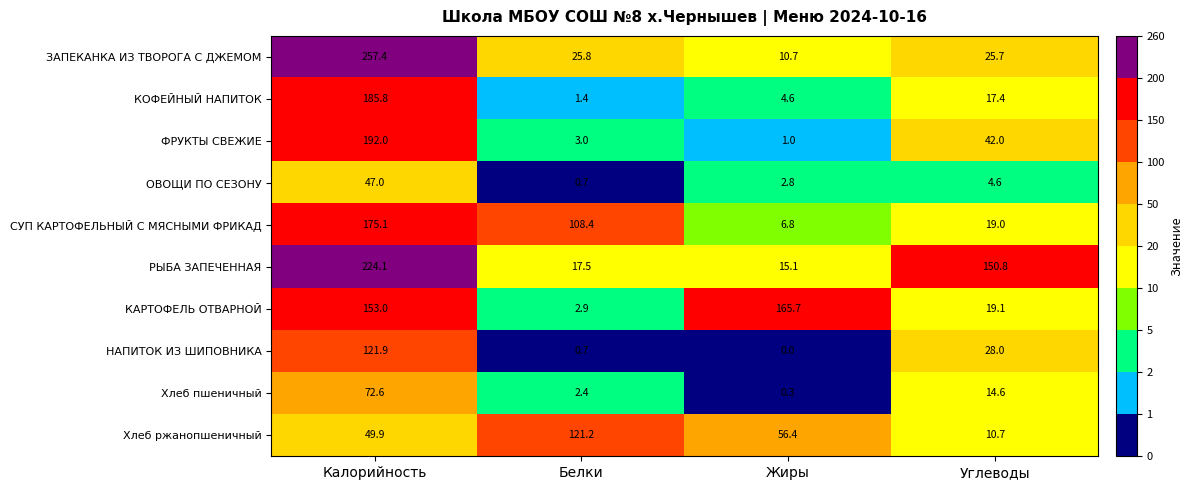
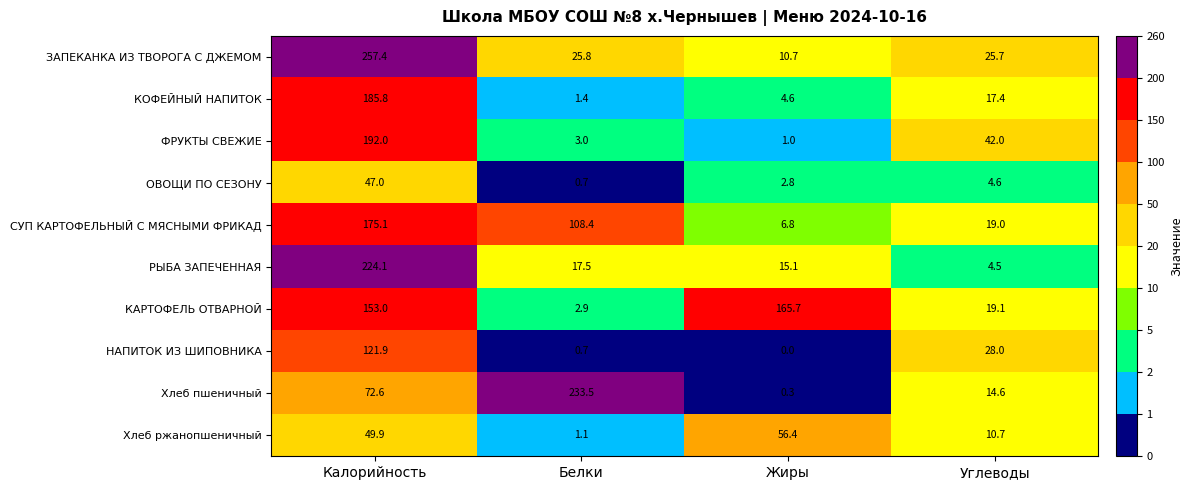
  {
    "ЗАПЕКАНКА ИЗ ТВОРОГА С ДЖЕМОМ": {
      "Калорийность": 257.4,
      "Белки": 25.8,
      "Жиры": 10.7,
      "Углеводы": 25.7
    },
    "КОФЕЙНЫЙ НАПИТОК": {
      "Калорийность": 185.8,
      "Белки": 1.4,
      "Жиры": 4.6,
      "Углеводы": 17.4
    },
    "ФРУКТЫ СВЕЖИЕ": {
      "Калорийность": 192.0,
      "Белки": 3.0,
      "Жиры": 1.0,
      "Углеводы": 42.0
    },
    "ОВОЩИ ПО СЕЗОНУ": {
      "Калорийность": 47.0,
      "Белки": 0.7,
      "Жиры": 2.8,
      "Углеводы": 4.6
    },
    "СУП КАРТОФЕЛЬНЫЙ С МЯСНЫМИ ФРИКАД": {
      "Калорийность": 175.1,
      "Белки": 108.4,
      "Жиры": 6.8,
      "Углеводы": 19.0
    },
    "РЫБА ЗАПЕЧЕННАЯ": {
      "Калорийность": 224.1,
      "Белки": 17.5,
      "Жиры": 15.1,
-     "Углеводы": 150.8
+     "Углеводы": 4.5
    },
    "КАРТОФЕЛЬ ОТВАРНОЙ": {
      "Калорийность": 153.0,
      "Белки": 2.9,
      "Жиры": 165.7,
      "Углеводы": 19.1
    },
    "НАПИТОК ИЗ ШИПОВНИКА": {
      "Калорийность": 121.9,
      "Белки": 0.7,
      "Жиры": 0.0,
      "Углеводы": 28.0
    },
    "Хлеб пшеничный": {
      "Калорийность": 72.6,
-     "Белки": 2.4,
+     "Белки": 233.5,
      "Жиры": 0.3,
      "Углеводы": 14.6
    },
    "Хлеб ржанопшеничный": {
      "Калорийность": 49.9,
-     "Белки": 121.2,
+     "Белки": 1.1,
      "Жиры": 56.4,
      "Углеводы": 10.7
    }
  }
